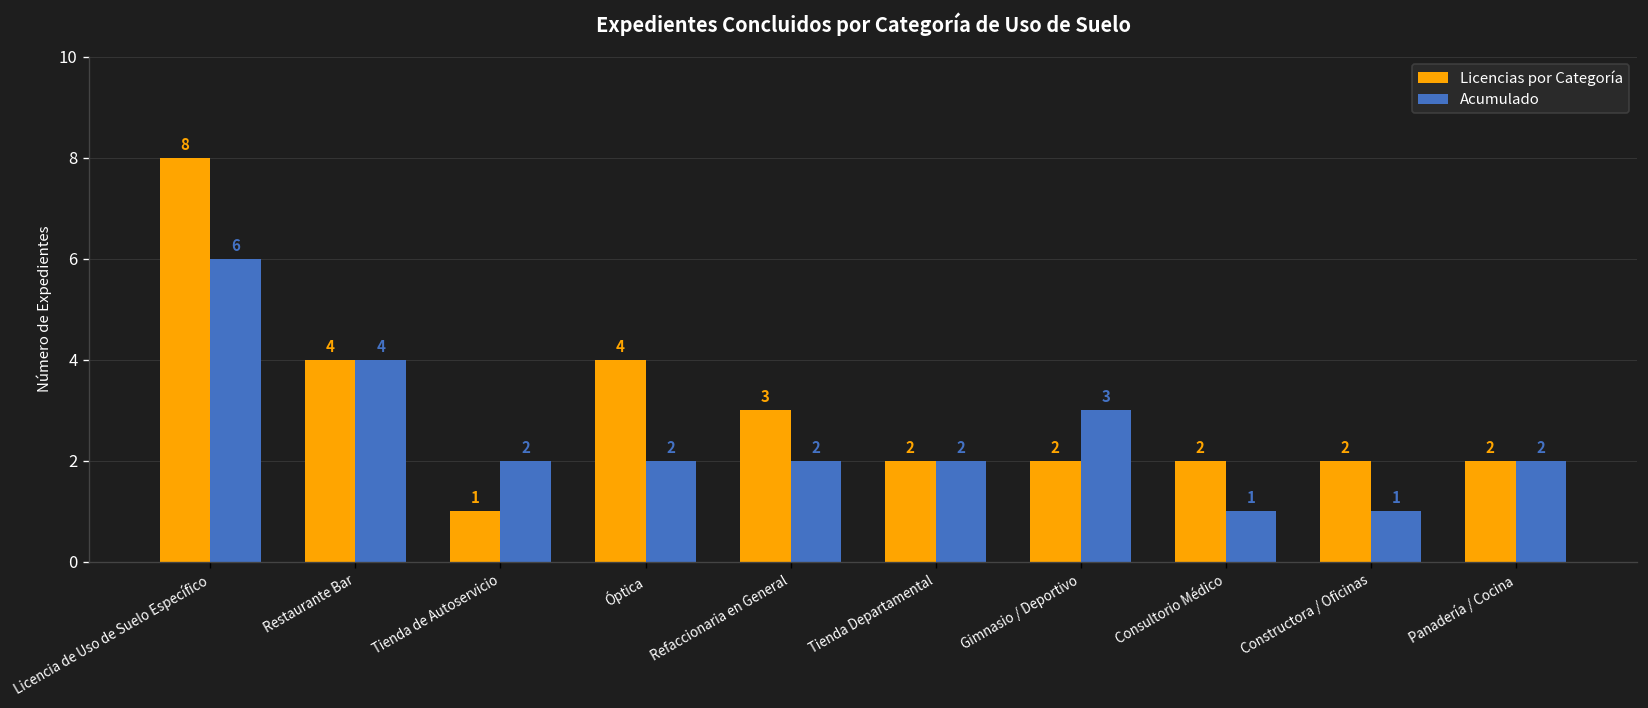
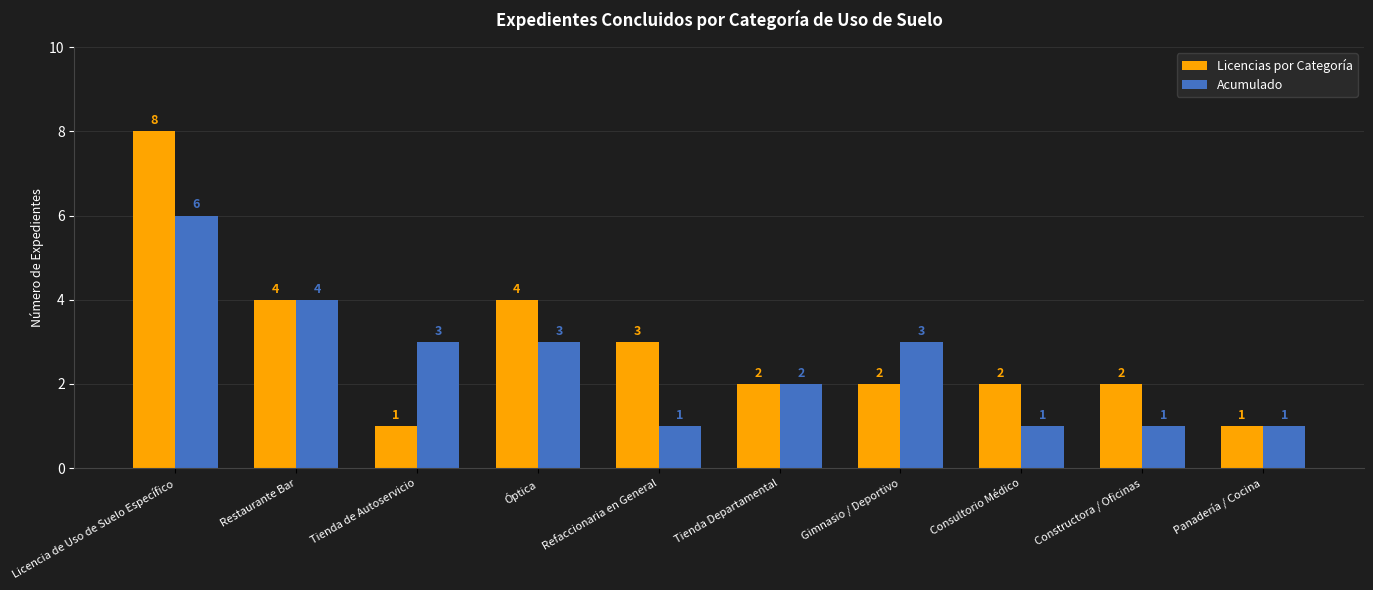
  {
    "Licencias por Categoría": {
      "Licencia de Uso de Suelo Específico": 8,
      "Restaurante Bar": 4,
      "Tienda de Autoservicio": 1,
      "Óptica": 4,
      "Refaccionaria en General": 3,
      "Tienda Departamental": 2,
      "Gimnasio / Deportivo": 2,
      "Consultorio Médico": 2,
      "Constructora / Oficinas": 2,
-     "Panadería / Cocina": 2
+     "Panadería / Cocina": 1
    },
    "Acumulado": {
      "Licencia de Uso de Suelo Específico": 6,
      "Restaurante Bar": 4,
-     "Tienda de Autoservicio": 2,
-     "Óptica": 2,
-     "Refaccionaria en General": 2,
+     "Tienda de Autoservicio": 3,
+     "Óptica": 3,
+     "Refaccionaria en General": 1,
      "Tienda Departamental": 2,
      "Gimnasio / Deportivo": 3,
      "Consultorio Médico": 1,
      "Constructora / Oficinas": 1,
-     "Panadería / Cocina": 2
+     "Panadería / Cocina": 1
    }
  }
